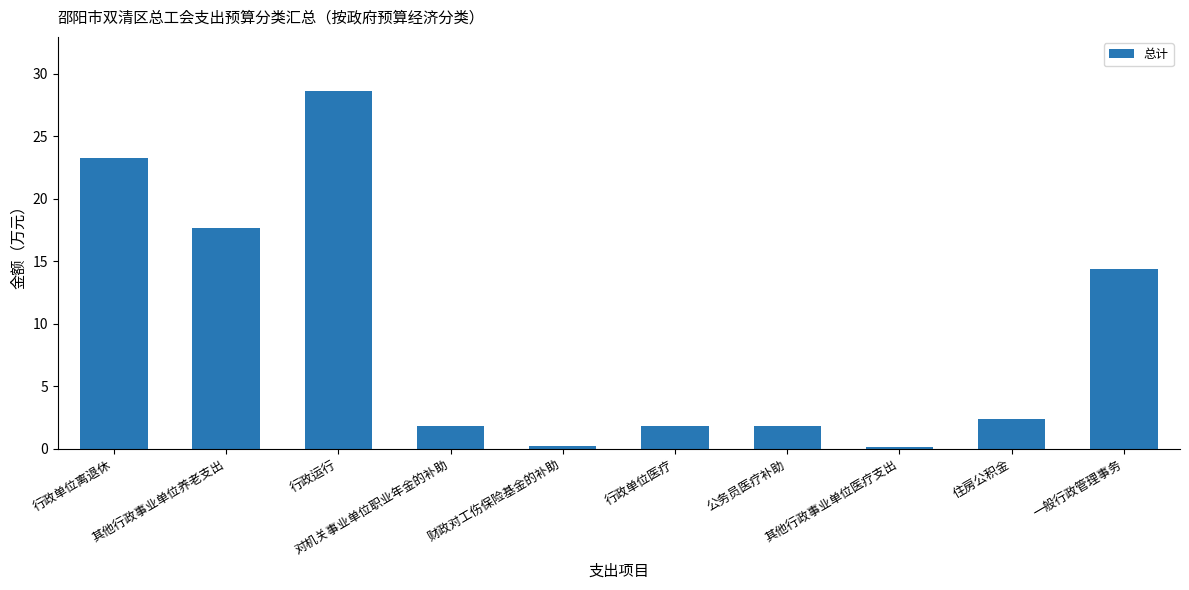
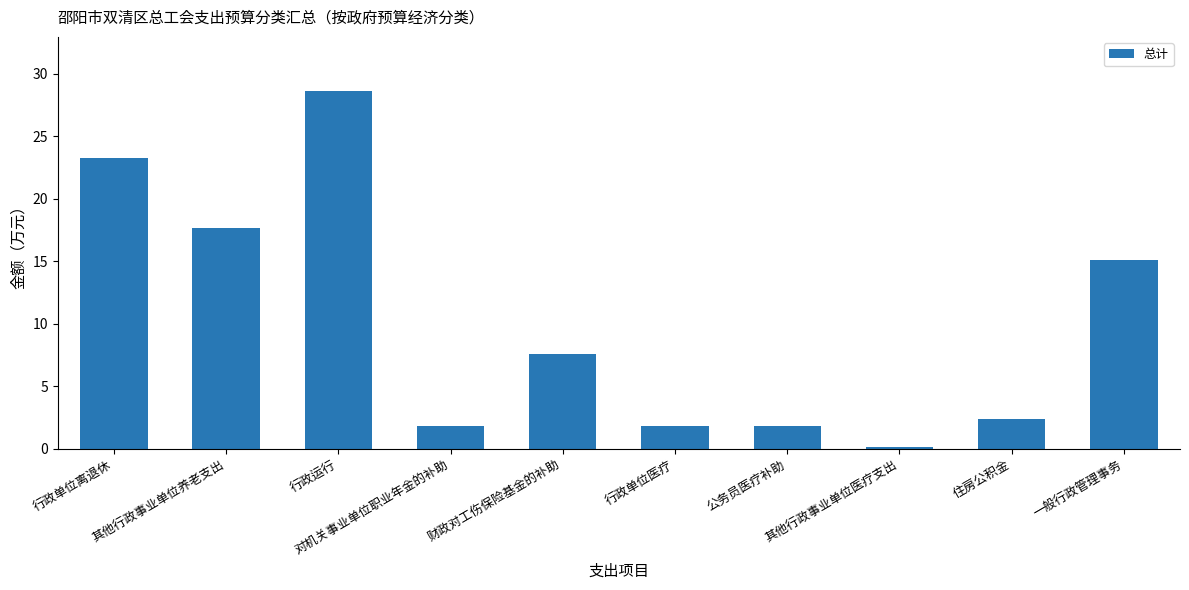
  {
    "行政单位离退休": 23.3,
    "其他行政事业单位养老支出": 17.7,
    "行政运行": 28.7,
    "对机关事业单位职业年金的补助": 1.8,
-   "财政对工伤保险基金的补助": 0.2,
+   "财政对工伤保险基金的补助": 7.6,
    "行政单位医疗": 1.8,
    "公务员医疗补助": 1.8,
    "住房公积金": 2.4,
-   "一般行政管理事务": 14.4
+   "一般行政管理事务": 15.1
  }
